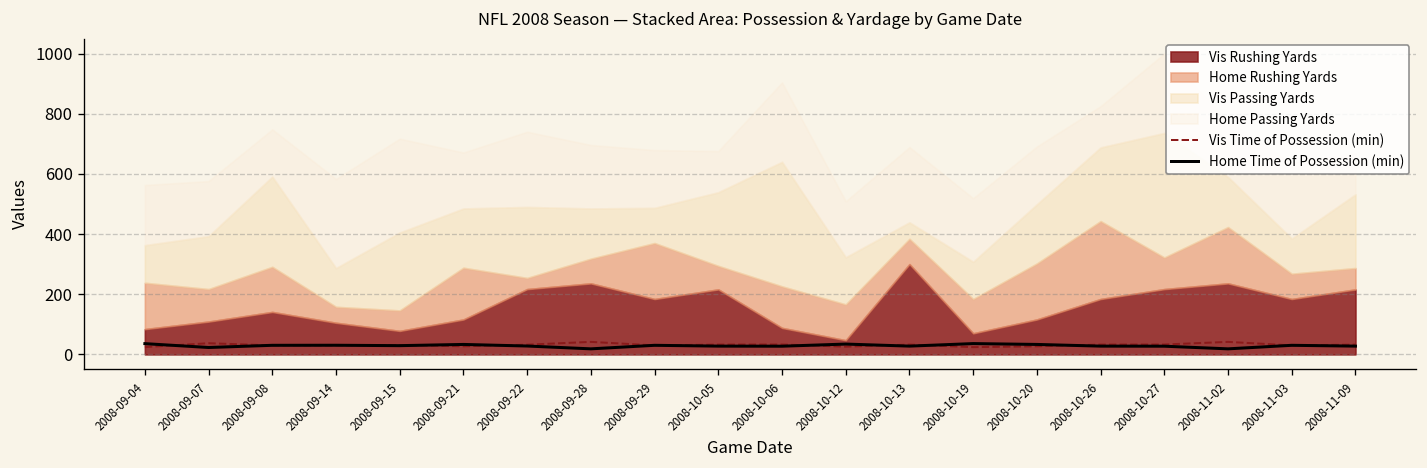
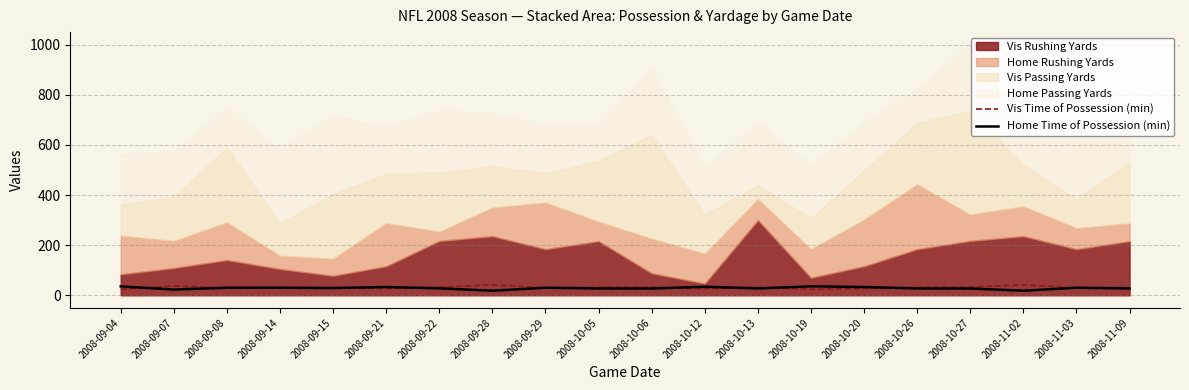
  {
    "Home Time of Possession (min)": {
      "2008-09-04": 40,
      "2008-09-07": 20,
      "2008-09-28": 20,
      "2008-10-19": 40,
      "2008-11-02": 20
    },
    "Home Rushing Yards": {
      "2008-09-04": 150,
      "2008-09-07": 110,
      "2008-09-08": 150,
      "2008-09-14": 50,
      "2008-09-15": 70,
      "2008-09-21": 170,
      "2008-09-22": 40,
-     "2008-09-28": 80,
+     "2008-09-28": 110,
      "2008-09-29": 190,
      "2008-10-05": 80,
      "2008-10-06": 140,
      "2008-10-12": 120,
      "2008-10-13": 80,
      "2008-10-19": 110,
      "2008-10-20": 190,
      "2008-10-26": 260,
      "2008-10-27": 110,
-     "2008-11-02": 190,
+     "2008-11-02": 120,
      "2008-11-03": 80,
      "2008-11-09": 70
    }
  }
